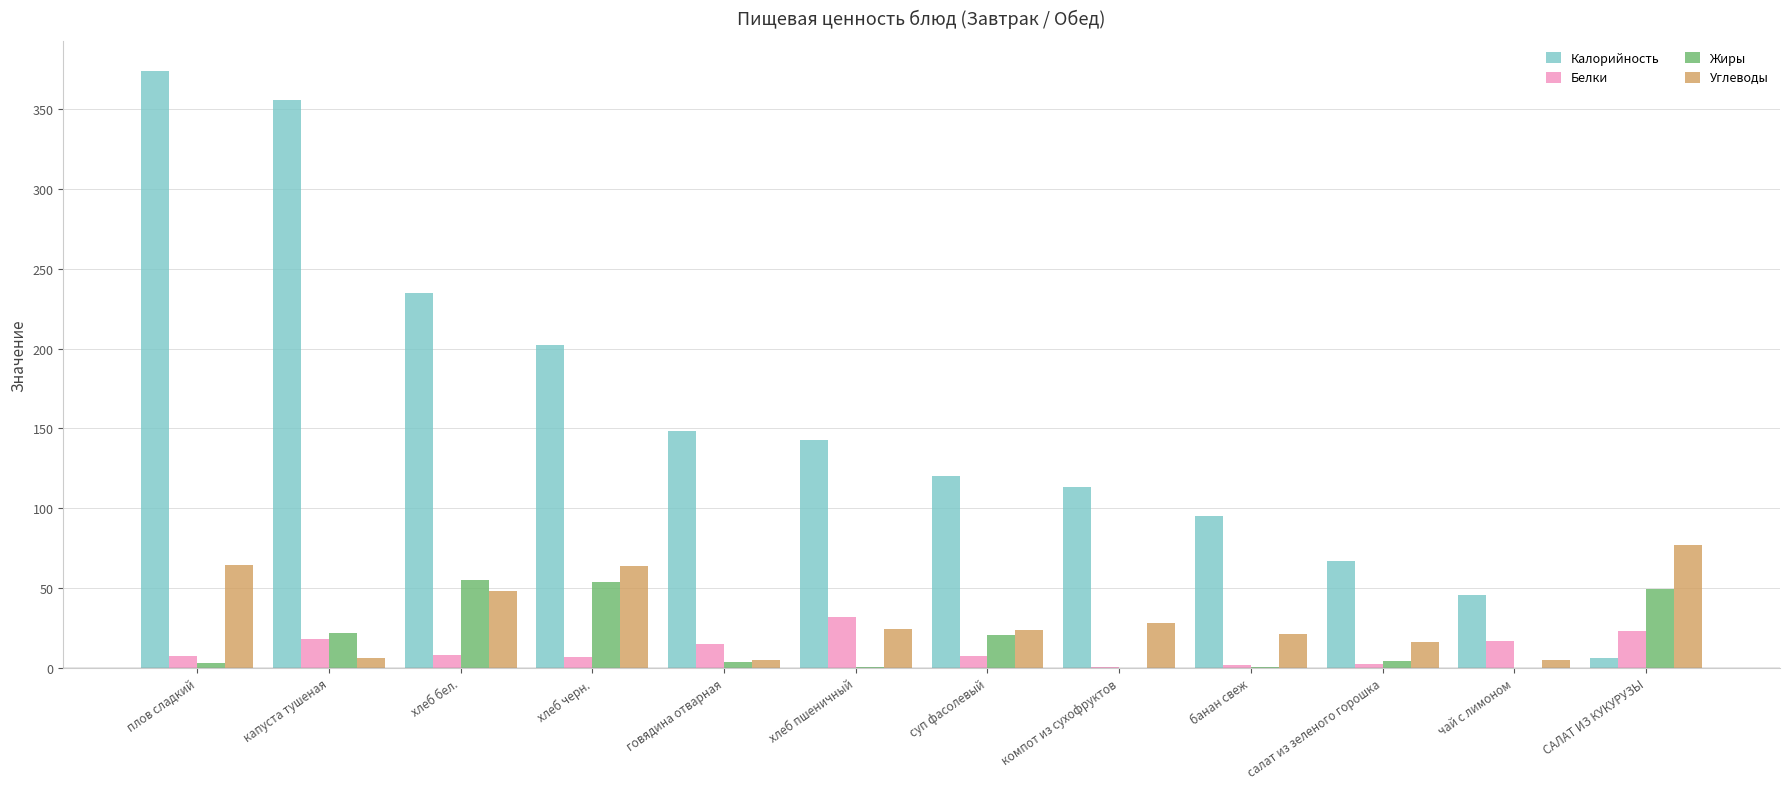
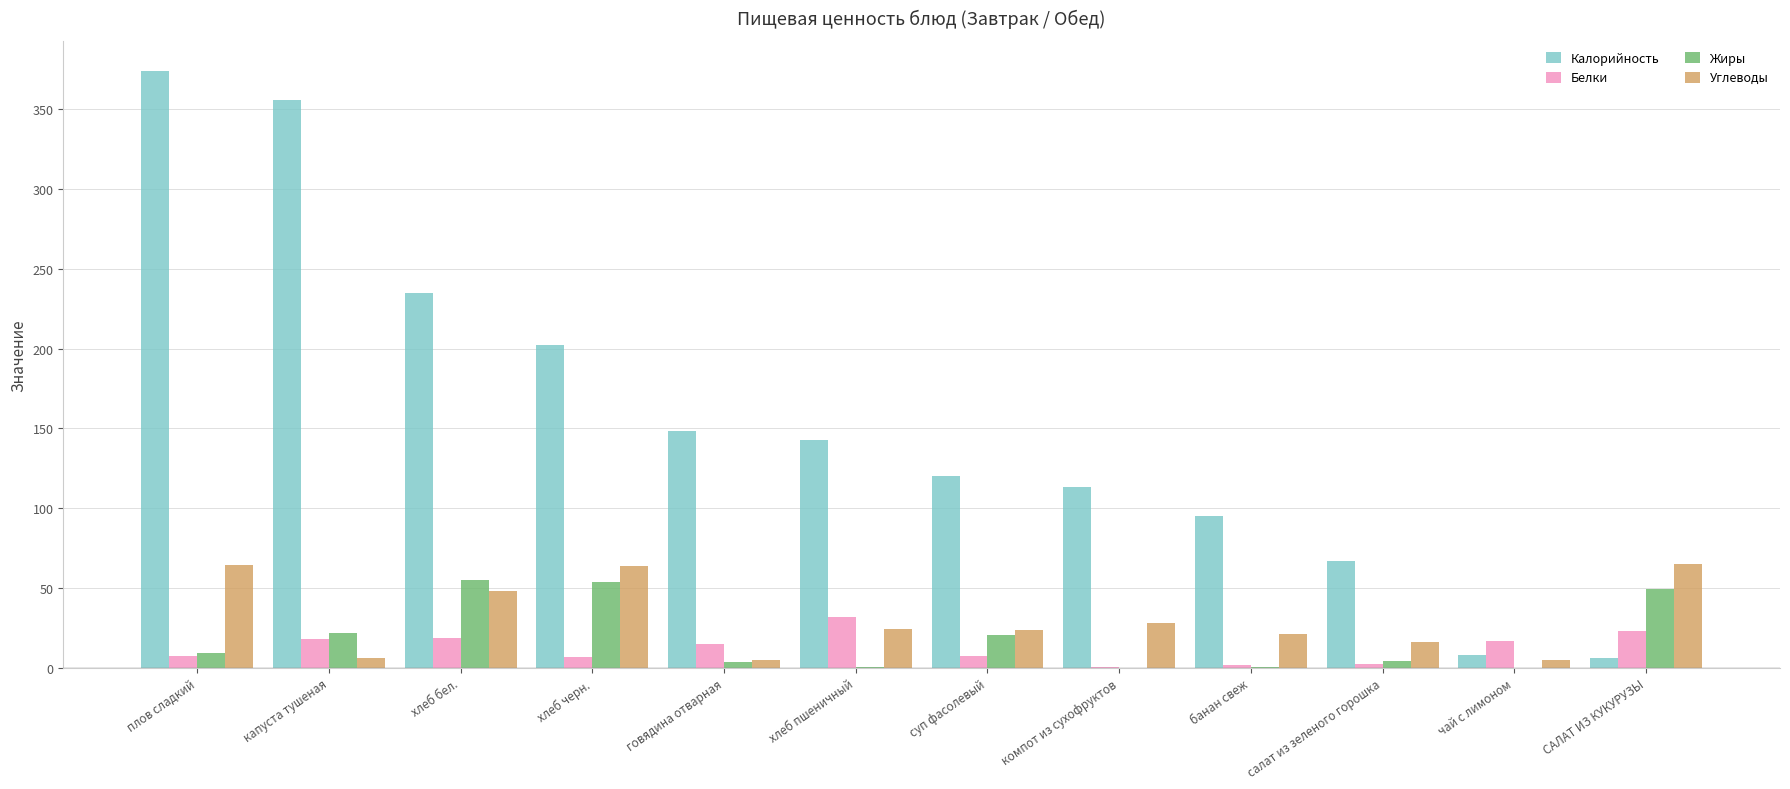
  {
    "Калорийность": {
      "плов сладкий": 374,
      "капуста тушеная": 356,
      "хлеб бел.": 235,
      "хлеб черн.": 202,
      "говядина отварная": 148,
      "хлеб пшеничный": 143,
      "суп фасолевый": 121,
      "компот из сухофруктов": 113,
      "банан свеж": 95,
      "салат из зеленого горошка": 67,
-     "чай с лимоном": 46,
+     "чай с лимоном": 8,
      "САЛАТ ИЗ КУКУРУЗЫ": 6
    },
    "Белки": {
      "плов сладкий": 7,
      "капуста тушеная": 18,
-     "хлеб бел.": 8,
+     "хлеб бел.": 19,
      "хлеб черн.": 7,
      "говядина отварная": 15,
      "хлеб пшеничный": 32,
      "суп фасолевый": 7,
      "салат из зеленого горошка": 2,
      "чай с лимоном": 17,
      "САЛАТ ИЗ КУКУРУЗЫ": 23
    },
    "Жиры": {
-     "плов сладкий": 3,
+     "плов сладкий": 10,
      "капуста тушеная": 22,
      "хлеб бел.": 55,
      "хлеб черн.": 54,
      "говядина отварная": 4,
      "суп фасолевый": 21,
      "салат из зеленого горошка": 4,
      "САЛАТ ИЗ КУКУРУЗЫ": 49
    },
    "Углеводы": {
      "плов сладкий": 65,
      "капуста тушеная": 6,
      "хлеб бел.": 48,
      "хлеб черн.": 64,
      "говядина отварная": 5,
      "хлеб пшеничный": 24,
      "суп фасолевый": 24,
      "компот из сухофруктов": 28,
      "банан свеж": 21,
      "салат из зеленого горошка": 16,
      "чай с лимоном": 5,
-     "САЛАТ ИЗ КУКУРУЗЫ": 77
+     "САЛАТ ИЗ КУКУРУЗЫ": 65
    }
  }
